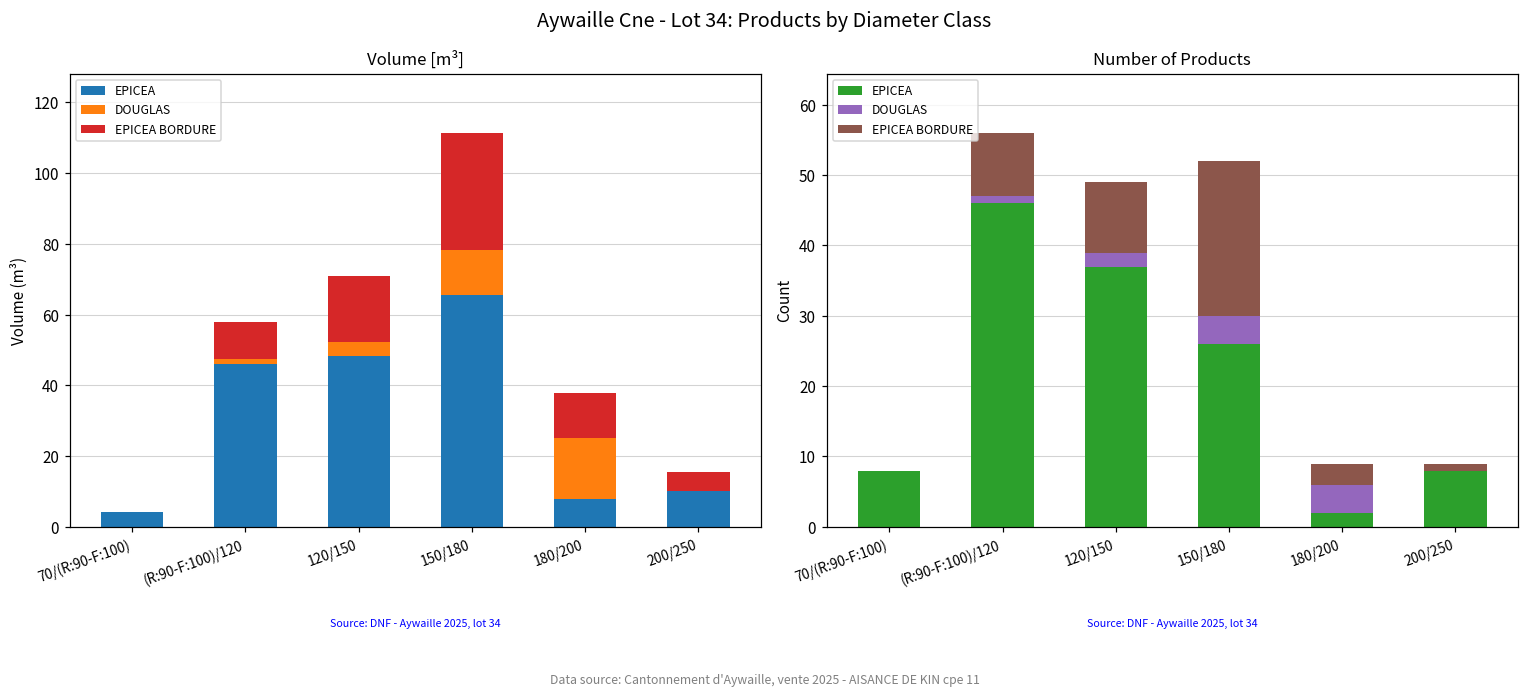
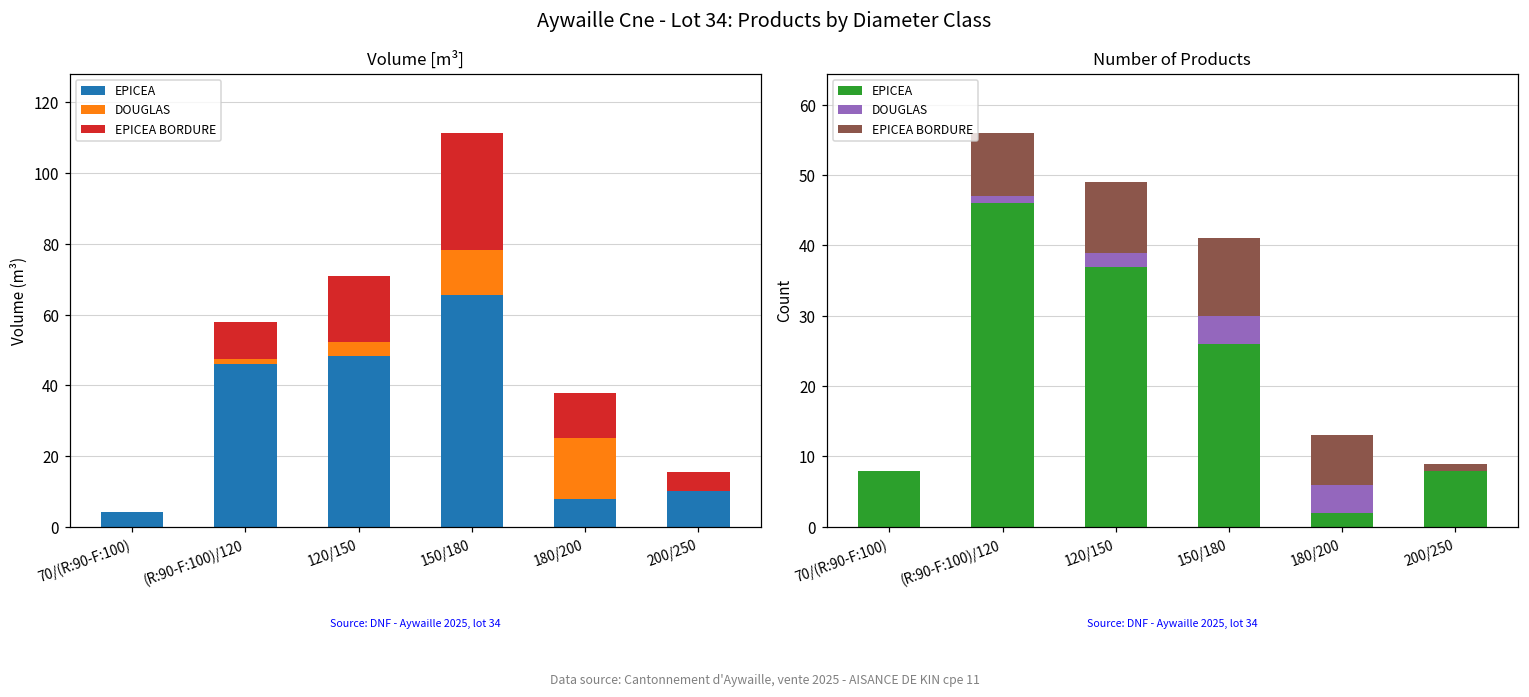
  {
    "Number of Products": {
      "EPICEA": {
        "70/(R:90-F:100)": 8,
        "(R:90-F:100)/120": 46,
        "120/150": 37,
        "150/180": 26,
        "180/200": 2,
        "200/250": 8
      },
      "DOUGLAS": {
        "70/(R:90-F:100)": 0,
        "(R:90-F:100)/120": 1,
        "120/150": 2,
        "150/180": 4,
        "180/200": 4,
        "200/250": 0
      },
      "EPICEA BORDURE": {
        "70/(R:90-F:100)": 0,
        "(R:90-F:100)/120": 9,
        "120/150": 10,
-       "150/180": 22,
-       "180/200": 3,
+       "150/180": 11,
+       "180/200": 7,
        "200/250": 1
      }
    }
  }
